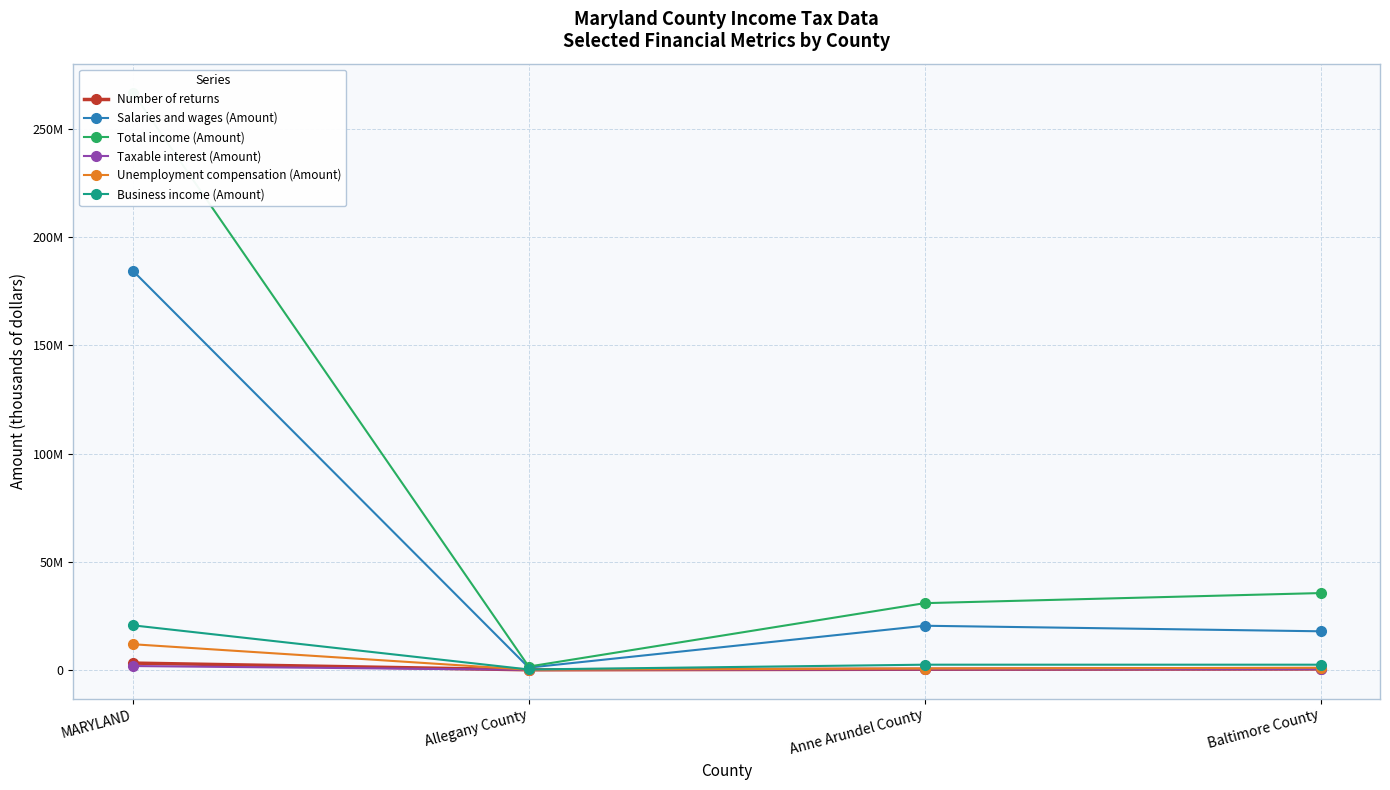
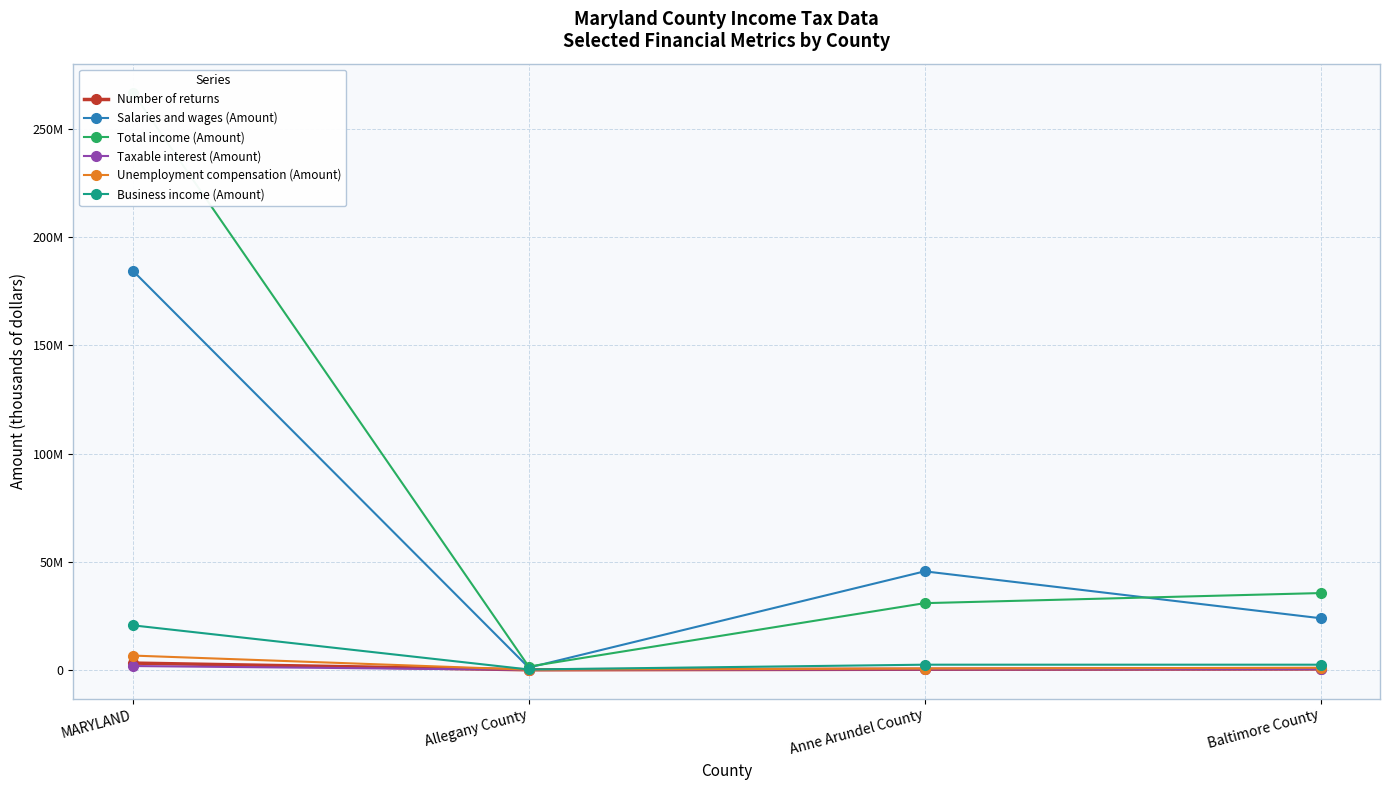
  {
    "Number of returns": {
      "MARYLAND": 3000000
    },
    "Salaries and wages (Amount)": {
      "MARYLAND": 185000000,
-     "Anne Arundel County": 20000000,
-     "Baltimore County": 18000000
+     "Anne Arundel County": 46000000,
+     "Baltimore County": 24000000
    },
    "Taxable interest (Amount)": {
      "MARYLAND": 2000000
    },
    "Unemployment compensation (Amount)": {
-     "MARYLAND": 12000000
+     "MARYLAND": 7000000
    }
  }
